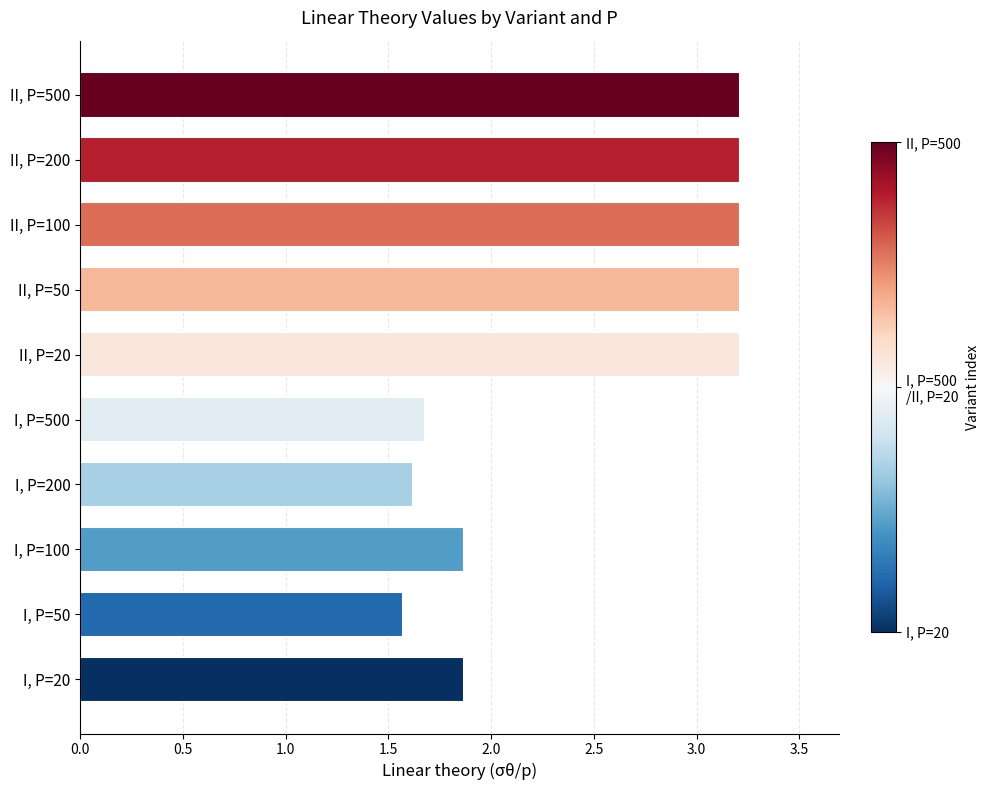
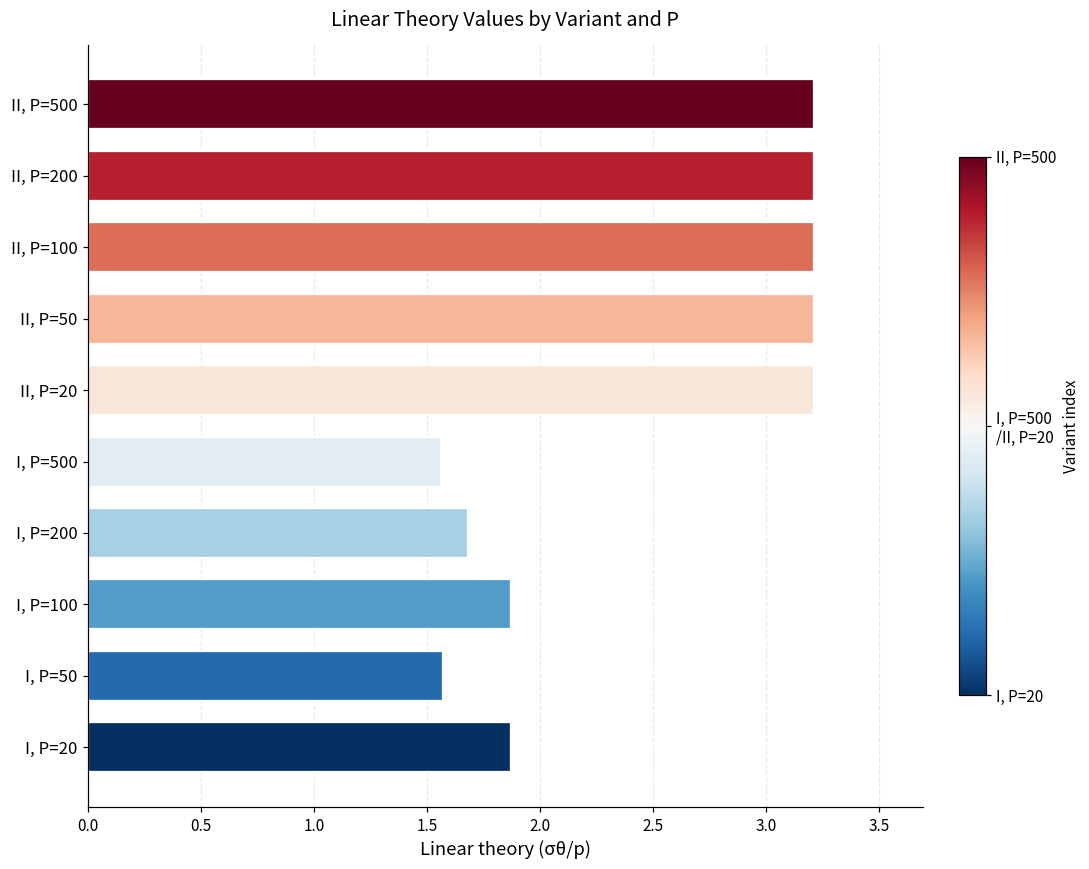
  {
    "II, P=500": 3.21,
    "II, P=200": 3.21,
    "II, P=100": 3.21,
    "II, P=50": 3.21,
    "II, P=20": 3.21,
-   "I, P=500": 1.68,
-   "I, P=200": 1.62,
+   "I, P=500": 1.56,
+   "I, P=200": 1.68,
    "I, P=100": 1.87,
    "I, P=50": 1.57,
    "I, P=20": 1.87
  }
